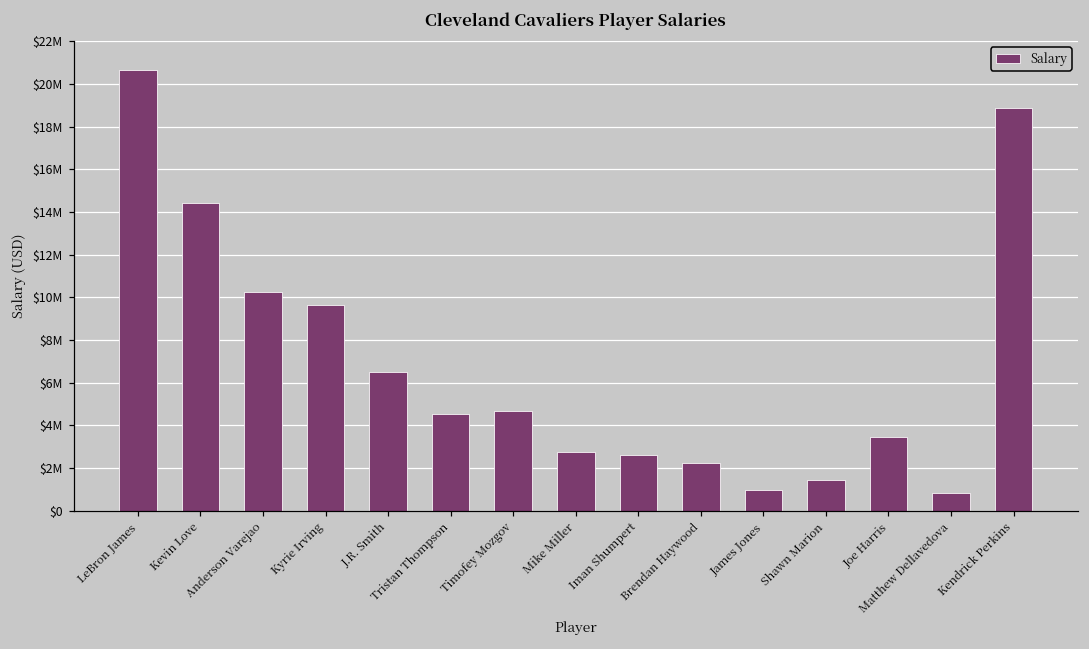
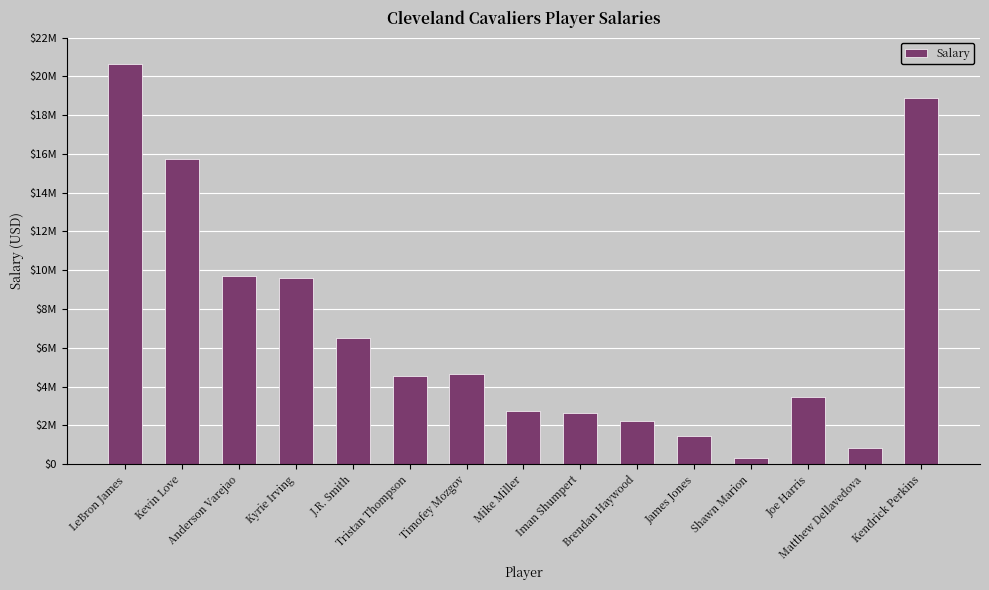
  {
    "LeBron James": "$20600000",
-   "Kevin Love": "$14400000",
-   "Anderson Varejao": "$10200000",
+   "Kevin Love": "$15700000",
+   "Anderson Varejao": "$9700000",
    "Kyrie Irving": "$9600000",
    "J.R. Smith": "$6500000",
    "Tristan Thompson": "$4500000",
    "Timofey Mozgov": "$4700000",
    "Mike Miller": "$2700000",
    "Iman Shumpert": "$2600000",
    "Brendan Haywood": "$2200000",
-   "James Jones": "$1000000",
-   "Shawn Marion": "$1400000",
+   "James Jones": "$1400000",
+   "Shawn Marion": "$300000",
    "Joe Harris": "$3500000",
    "Matthew Dellavedova": "$800000",
    "Kendrick Perkins": "$18900000"
  }
